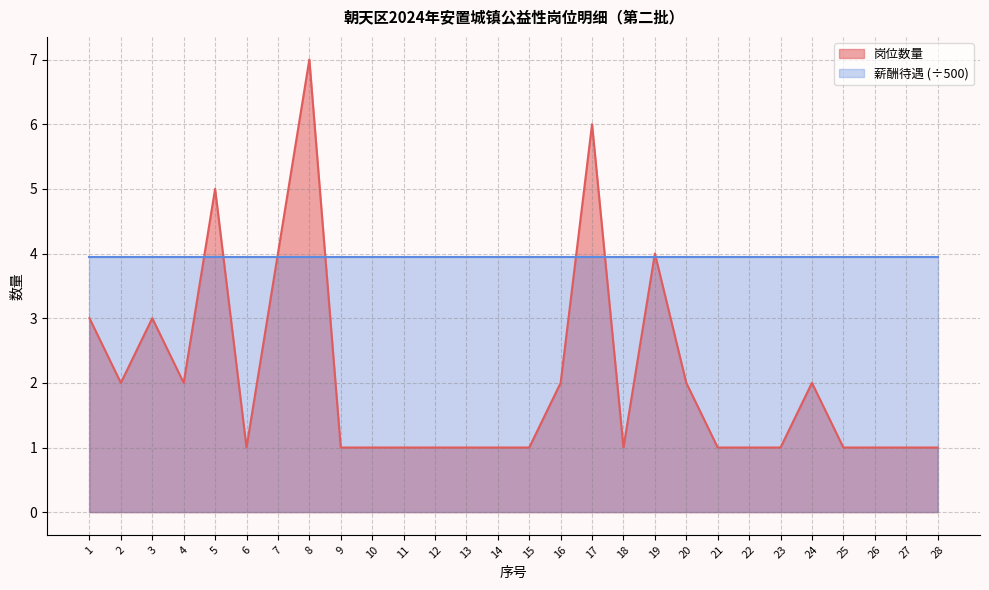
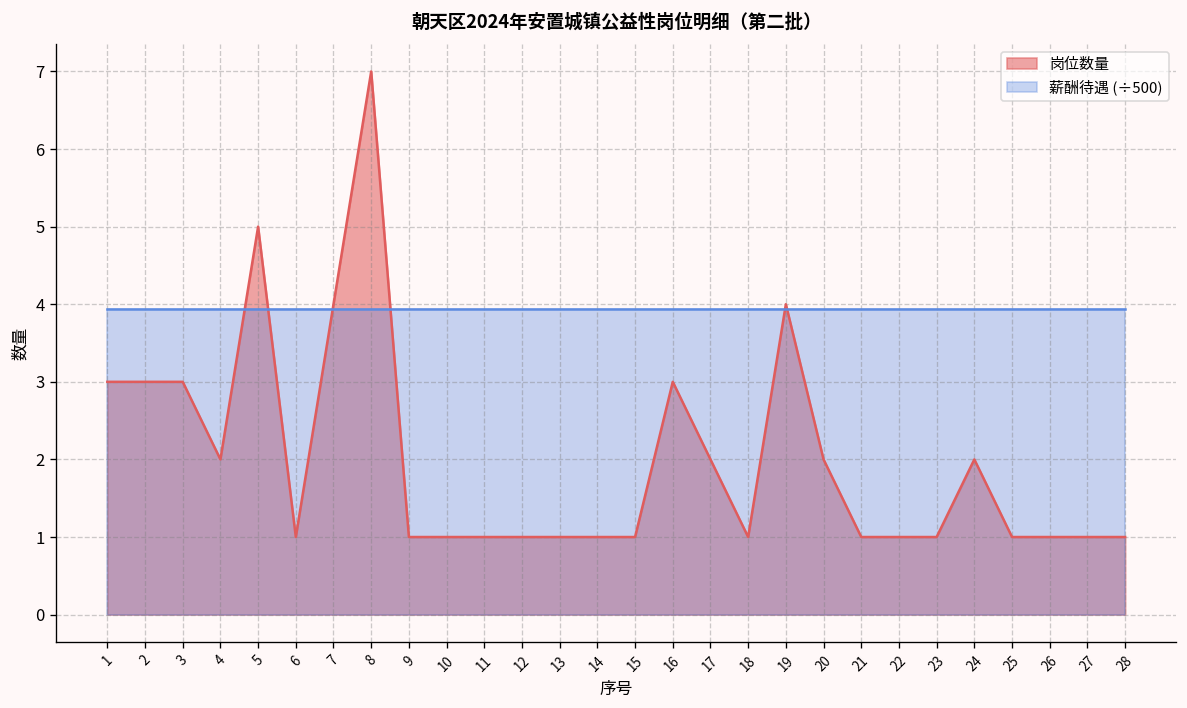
  {
    "岗位数量": {
      "1": 3,
-     "2": 2,
+     "2": 3,
      "3": 3,
      "4": 2,
      "5": 5,
      "6": 1,
      "7": 4,
      "8": 7,
      "9": 1,
      "10": 1,
      "11": 1,
      "12": 1,
      "13": 1,
      "14": 1,
      "15": 1,
-     "16": 2,
-     "17": 6,
+     "16": 3,
+     "17": 2,
      "18": 1,
      "19": 4,
      "20": 2,
      "21": 1,
      "22": 1,
      "23": 1,
      "24": 2,
      "25": 1,
      "26": 1,
      "27": 1,
      "28": 1
    },
    "薪酬待遇 (÷500)": {
      "1": 3.9,
      "2": 3.9,
      "3": 3.9,
      "4": 3.9,
      "5": 3.9,
      "6": 3.9,
      "7": 3.9,
      "8": 3.9,
      "9": 3.9,
      "10": 3.9,
      "11": 3.9,
      "12": 3.9,
      "13": 3.9,
      "14": 3.9,
      "15": 3.9,
      "16": 3.9,
      "17": 3.9,
      "18": 3.9,
      "19": 3.9,
      "20": 3.9,
      "21": 3.9,
      "22": 3.9,
      "23": 3.9,
      "24": 3.9,
      "25": 3.9,
      "26": 3.9,
      "27": 3.9,
      "28": 3.9
    }
  }
